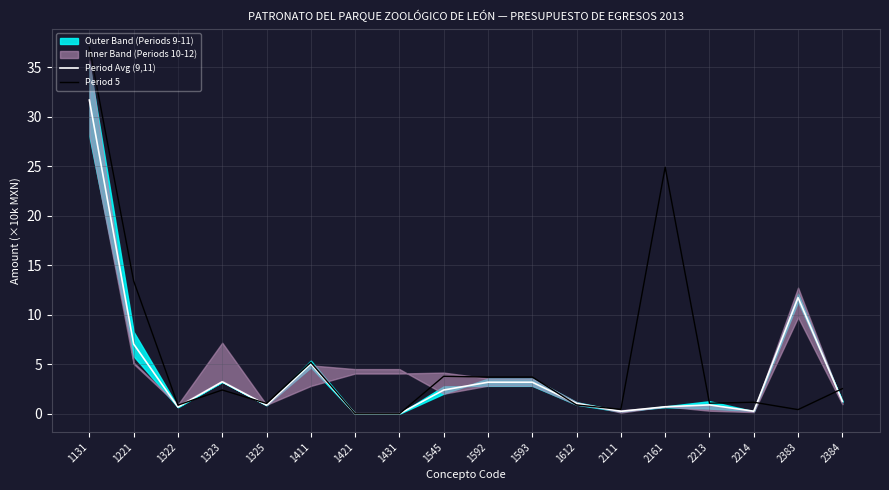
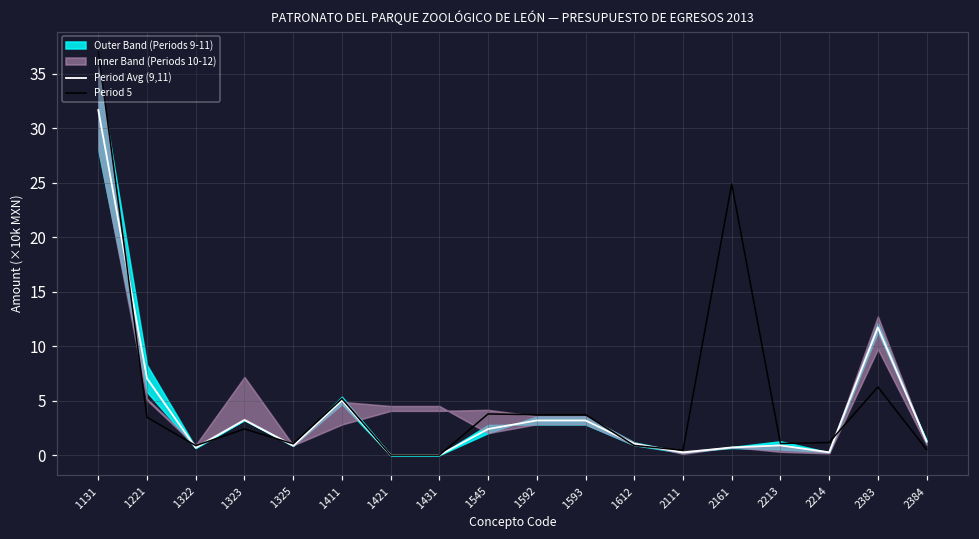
  {
    "Period Avg (9,11)": {
      "1131": 32,
      "1221": 7,
      "1545": 2,
      "1592": 3,
      "1593": 3,
      "2383": 12
    },
    "Period 5": {
-     "1221": 13,
+     "1221": 3,
      "1323": 2,
      "1545": 4,
      "2161": 25,
      "2214": 1,
-     "2383": 0,
-     "2384": 3
+     "2383": 6,
+     "2384": 1
    }
  }
